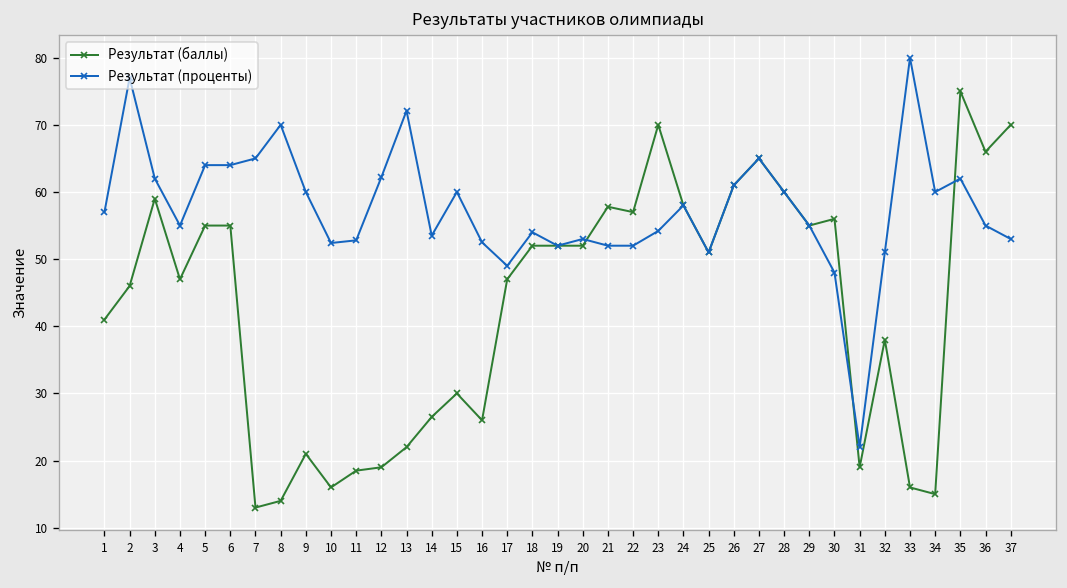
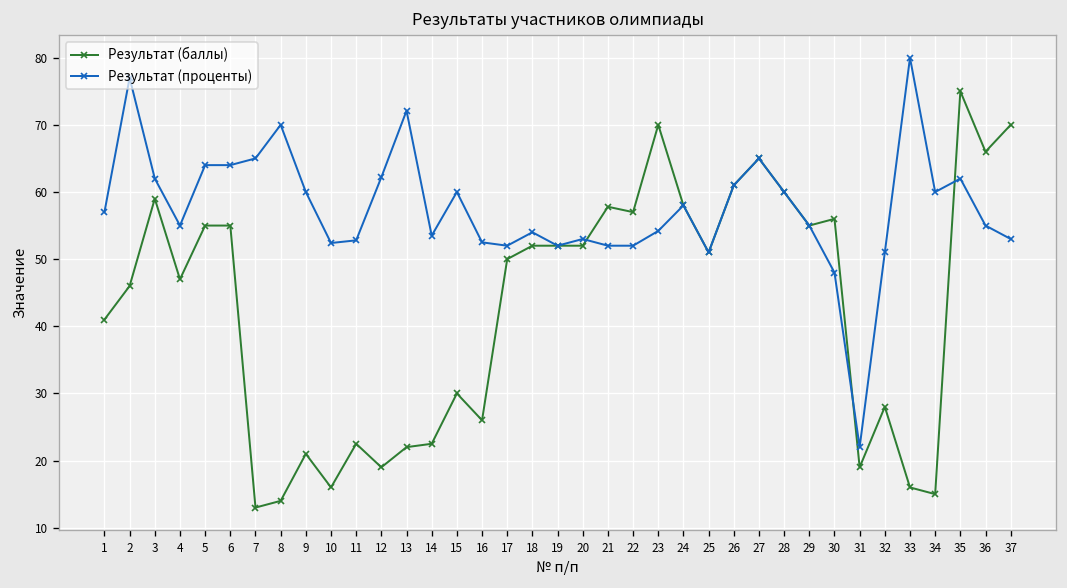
  {
    "Результат (баллы)": {
      "1": 41,
      "2": 46,
      "3": 59,
      "4": 47,
      "5": 55,
      "6": 55,
      "7": 13,
      "8": 14,
      "9": 21,
      "10": 16,
-     "11": 19,
+     "11": 23,
      "12": 19,
      "13": 22,
-     "14": 27,
+     "14": 23,
      "15": 30,
      "16": 26,
-     "17": 47,
+     "17": 50,
      "18": 52,
      "20": 52,
      "21": 58,
      "22": 57,
      "23": 70,
      "30": 56,
      "31": 19,
-     "32": 38,
+     "32": 28,
      "33": 16,
      "34": 15,
      "35": 75,
      "36": 66,
      "37": 70
    },
    "Результат (проценты)": {
      "1": 57,
      "3": 62,
      "4": 55,
      "5": 64,
      "6": 64,
      "7": 65,
      "8": 70,
      "9": 60,
      "10": 52,
      "11": 53,
      "12": 62,
      "13": 72,
      "14": 54,
      "15": 60,
      "16": 53,
-     "17": 49,
+     "17": 52,
      "18": 54,
      "20": 53,
      "21": 52,
      "22": 52,
      "23": 54,
      "30": 48,
      "31": 22,
      "32": 51,
      "33": 80,
      "34": 60,
      "35": 62,
      "36": 55,
      "37": 53
    }
  }
